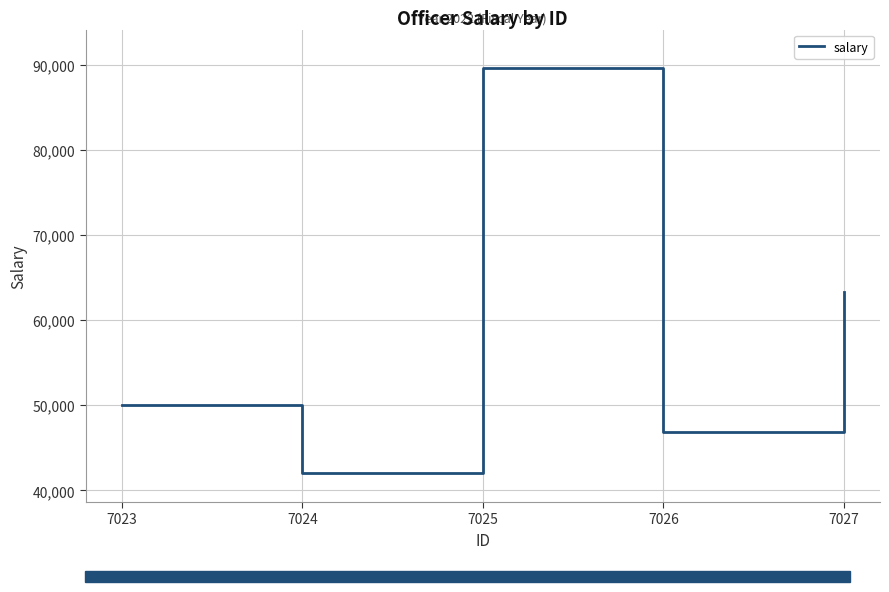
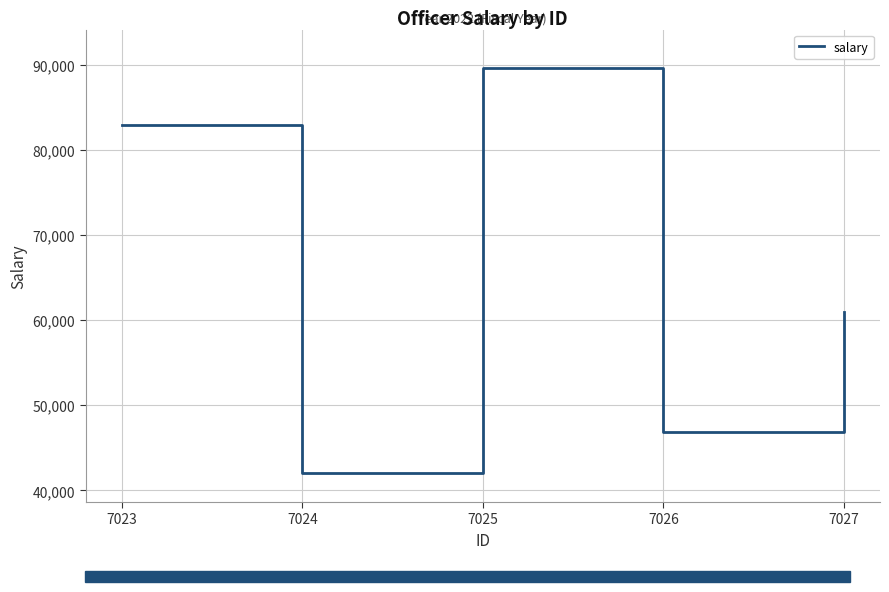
  {
-   "7023": "50,000",
+   "7023": "83,000",
    "7024": "42,000",
    "7025": "90,000",
    "7026": "47,000",
-   "7027": "63,000"
+   "7027": "61,000"
  }
